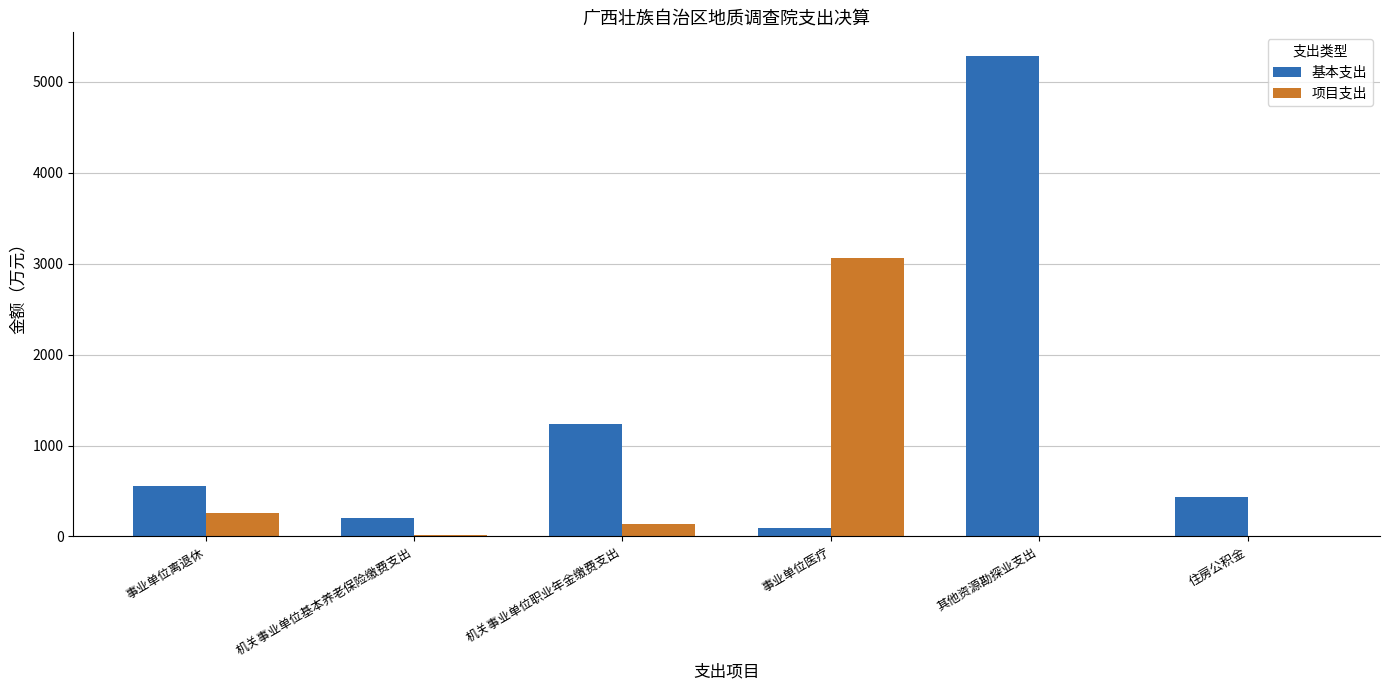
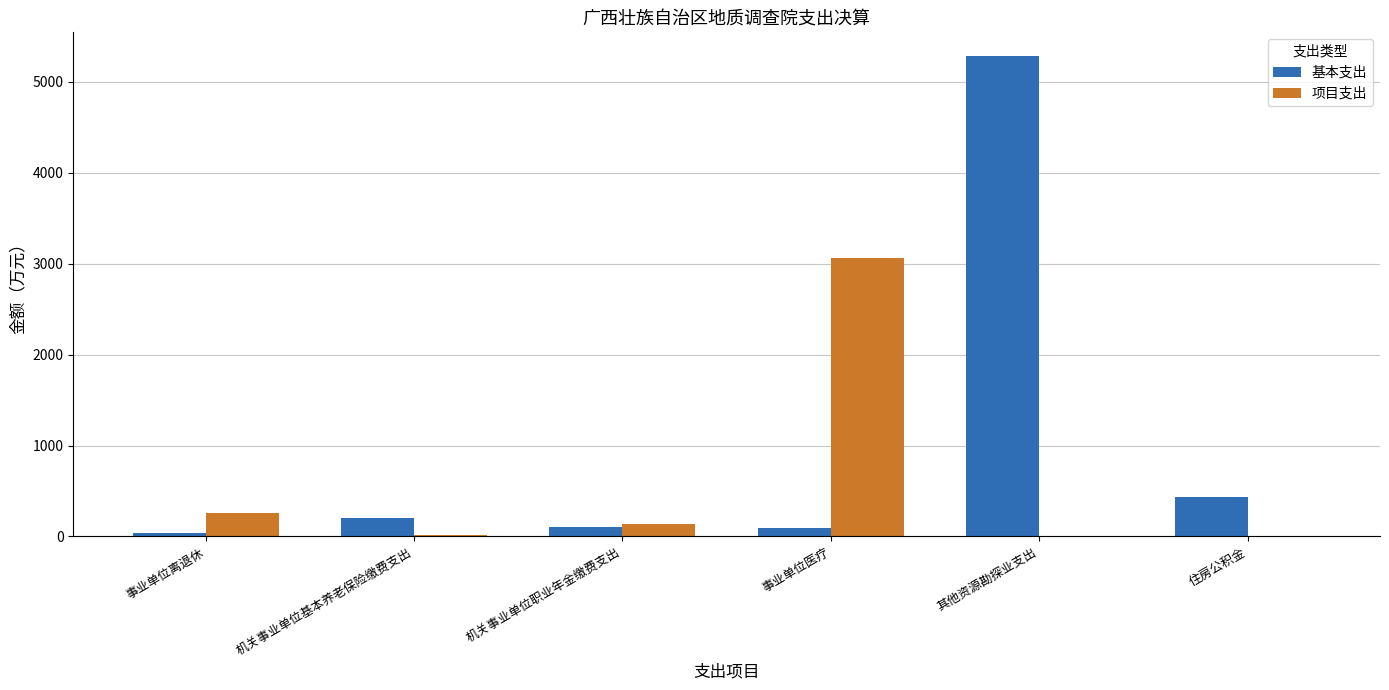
  {
    "基本支出": {
-     "事业单位离退休": 600,
+     "事业单位离退休": 0,
      "机关事业单位基本养老保险缴费支出": 200,
-     "机关事业单位职业年金缴费支出": 1200,
+     "机关事业单位职业年金缴费支出": 100,
      "事业单位医疗": 100,
      "其他资源勘探业支出": 5300,
      "住房公积金": 400
    },
    "项目支出": {
      "事业单位离退休": 300,
      "机关事业单位职业年金缴费支出": 100,
      "事业单位医疗": 3100,
      "其他资源勘探业支出": 0,
      "住房公积金": 0
    }
  }
